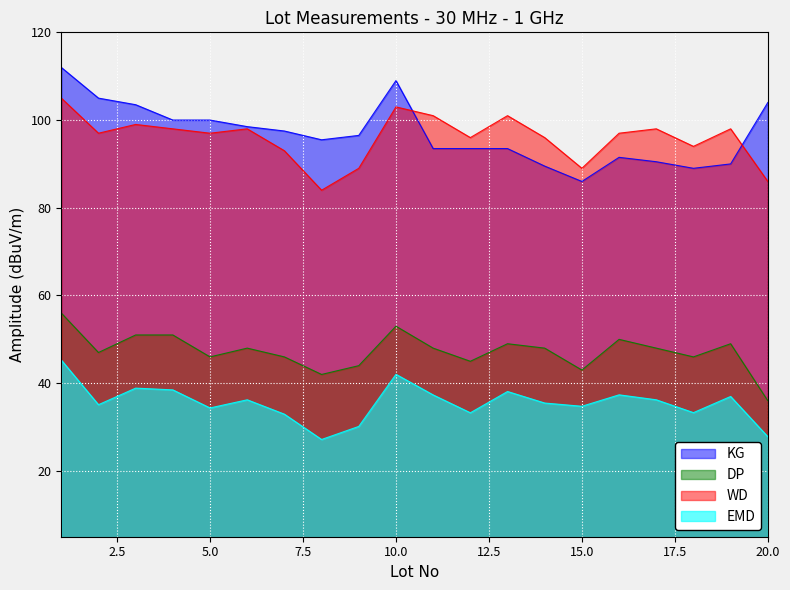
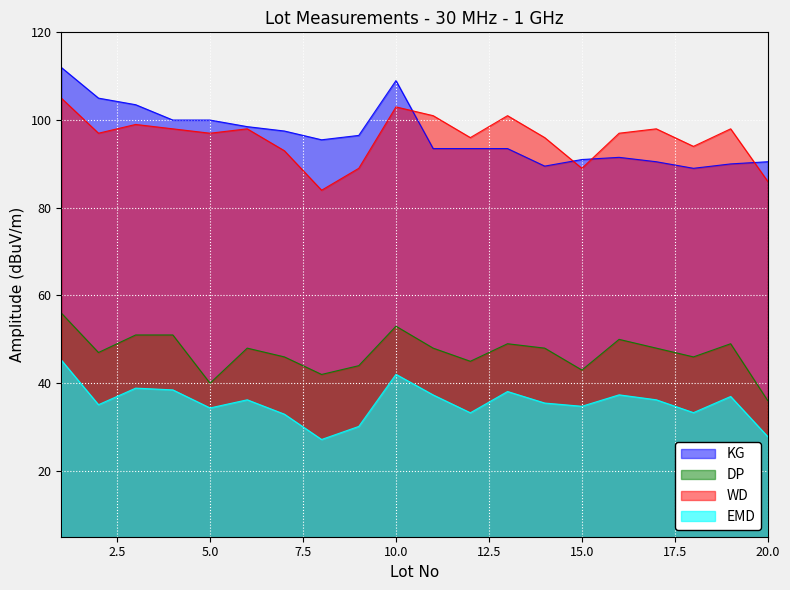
  {
    "KG": {
      "5.0": 100,
      "10.0": 109,
-     "15.0": 86,
-     "20.0": 104
+     "15.0": 91,
+     "20.0": 91
    },
    "DP": {
-     "5.0": 46,
+     "5.0": 40,
      "10.0": 53,
      "15.0": 43,
      "20.0": 36
    },
    "WD": {
      "5.0": 97,
      "10.0": 103,
      "15.0": 89,
      "20.0": 86
    },
    "EMD": {
      "5.0": 34,
      "10.0": 42,
      "15.0": 35,
      "20.0": 28
    }
  }
